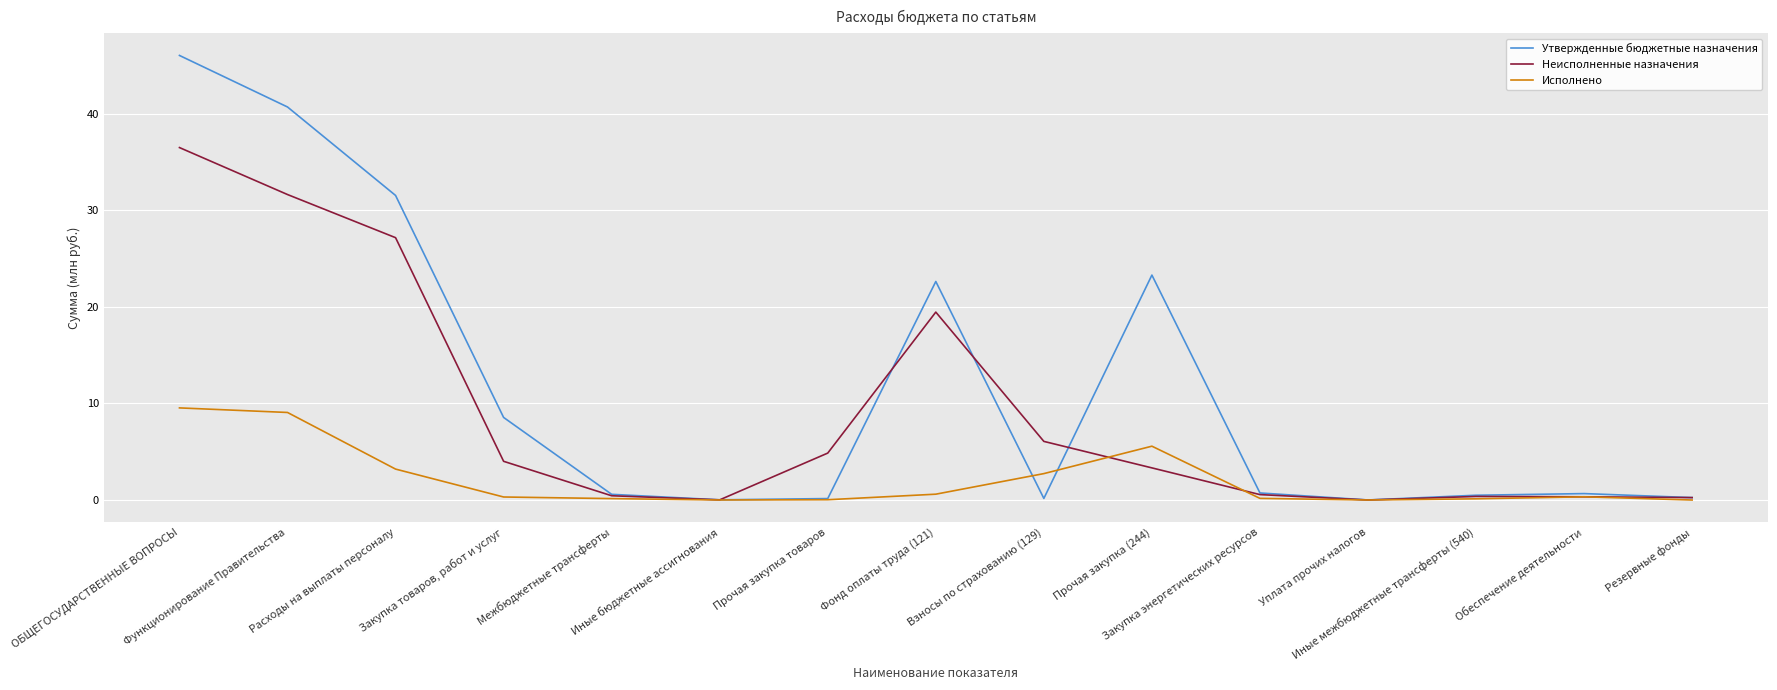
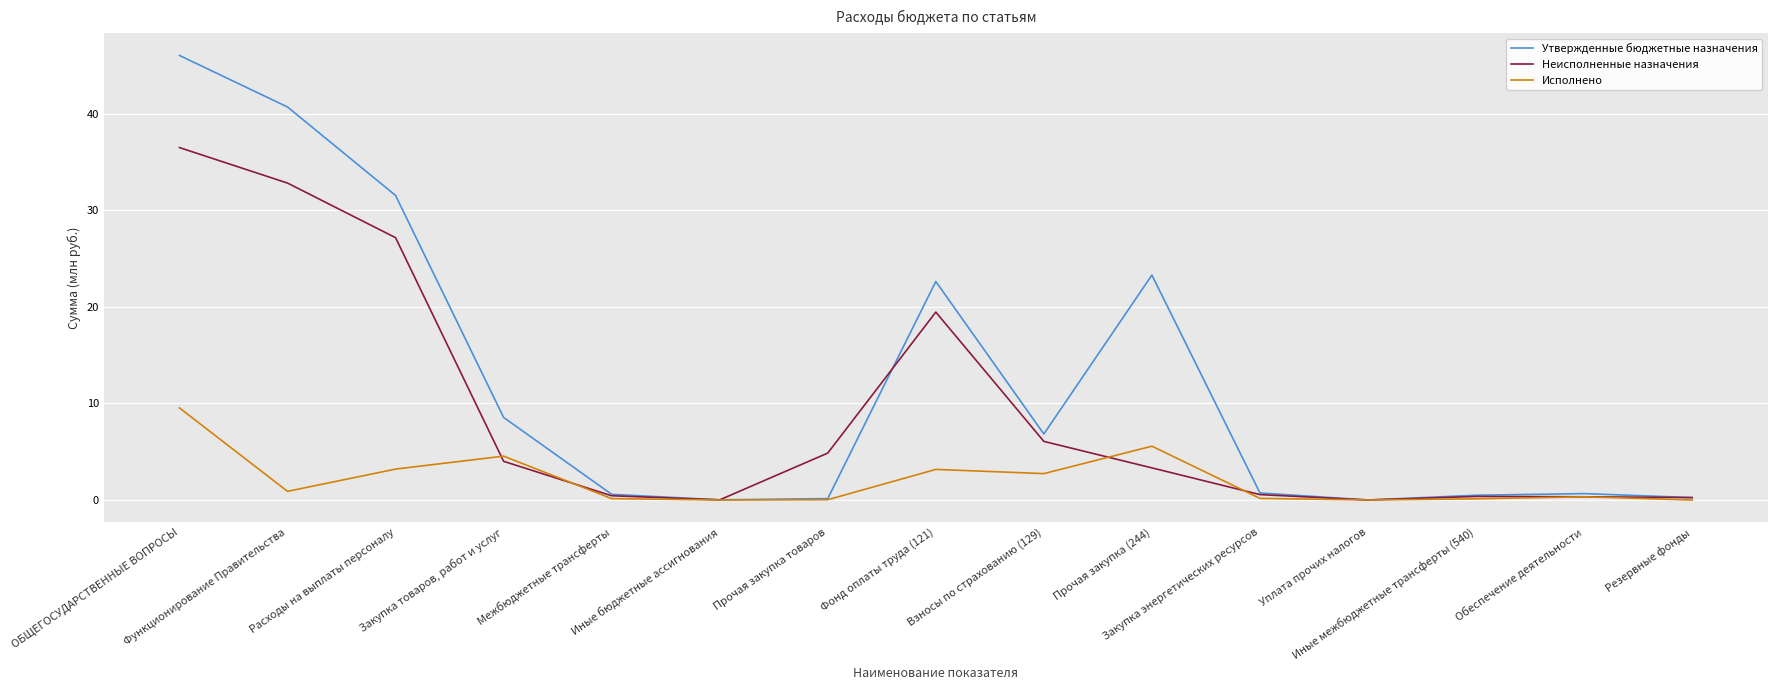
  {
    "Утвержденные бюджетные назначения": {
      "ОБЩЕГОСУДАРСТВЕННЫЕ ВОПРОСЫ": 46,
      "Функционирование Правительства": 41,
      "Расходы на выплаты персоналу": 32,
      "Закупка товаров, работ и услуг": 9,
      "Фонд оплаты труда (121)": 23,
-     "Взносы по страхованию (129)": 0,
+     "Взносы по страхованию (129)": 7,
      "Прочая закупка (244)": 23,
      "Обеспечение деятельности": 1
    },
    "Неисполненные назначения": {
      "ОБЩЕГОСУДАРСТВЕННЫЕ ВОПРОСЫ": 36,
-     "Функционирование Правительства": 32,
+     "Функционирование Правительства": 33,
      "Расходы на выплаты персоналу": 27,
      "Закупка товаров, работ и услуг": 4,
      "Прочая закупка товаров": 5,
      "Фонд оплаты труда (121)": 19,
      "Взносы по страхованию (129)": 6,
      "Прочая закупка (244)": 3
    },
    "Исполнено": {
      "ОБЩЕГОСУДАРСТВЕННЫЕ ВОПРОСЫ": 10,
-     "Функционирование Правительства": 9,
+     "Функционирование Правительства": 1,
      "Расходы на выплаты персоналу": 3,
-     "Закупка товаров, работ и услуг": 0,
+     "Закупка товаров, работ и услуг": 5,
      "Межбюджетные трансферты": 0,
-     "Фонд оплаты труда (121)": 1,
+     "Фонд оплаты труда (121)": 3,
      "Взносы по страхованию (129)": 3,
      "Прочая закупка (244)": 6,
      "Закупка энергетических ресурсов": 0
    }
  }
